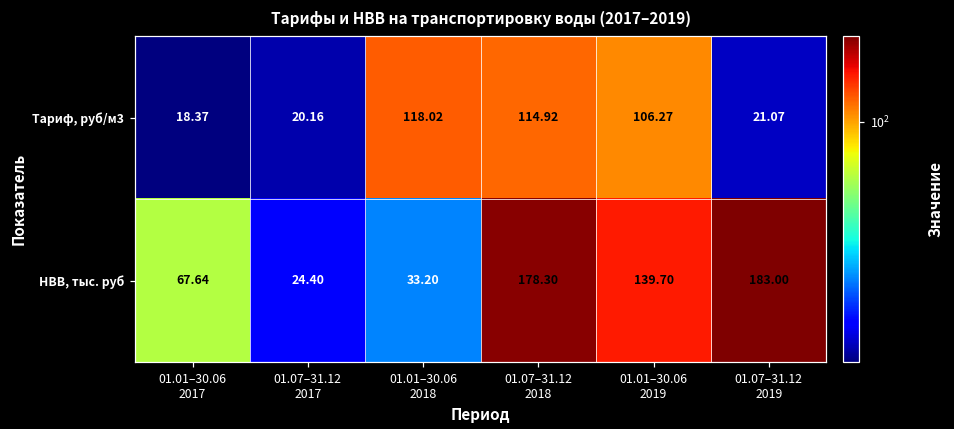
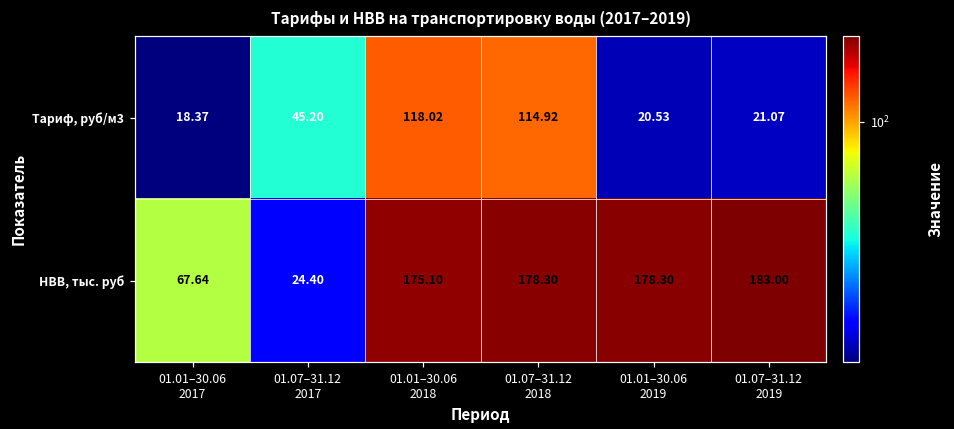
  {
    "Тариф, руб/м3": {
      "01.01–30.06 2017": 18.37,
-     "01.07–31.12 2017": 20.16,
+     "01.07–31.12 2017": 45.20,
      "01.01–30.06 2018": 118.02,
      "01.07–31.12 2018": 114.92,
-     "01.01–30.06 2019": 106.27,
+     "01.01–30.06 2019": 20.53,
      "01.07–31.12 2019": 21.07
    },
    "НВВ, тыс. руб": {
      "01.01–30.06 2017": 67.64,
      "01.07–31.12 2017": 24.40,
-     "01.01–30.06 2018": 33.20,
+     "01.01–30.06 2018": 175.10,
      "01.07–31.12 2018": 178.30,
-     "01.01–30.06 2019": 139.70,
+     "01.01–30.06 2019": 178.30,
      "01.07–31.12 2019": 183.00
    }
  }
